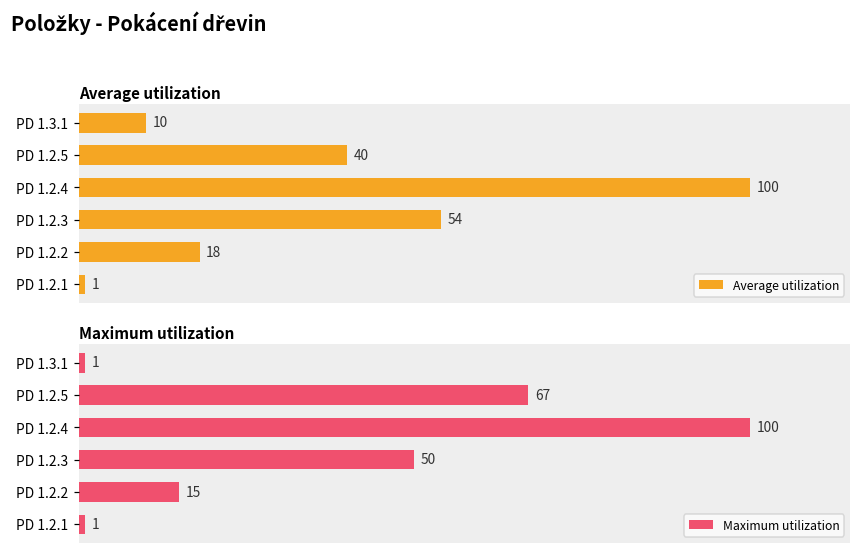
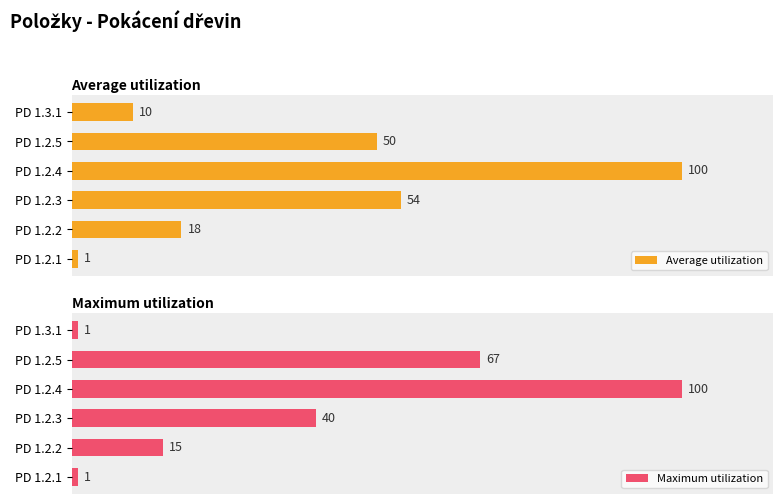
  {
    "Average utilization": {
      "PD 1.3.1": 10,
-     "PD 1.2.5": 40,
+     "PD 1.2.5": 50,
      "PD 1.2.4": 100,
      "PD 1.2.3": 54,
      "PD 1.2.2": 18,
      "PD 1.2.1": 1
    },
    "Maximum utilization": {
      "PD 1.3.1": 1,
      "PD 1.2.5": 67,
      "PD 1.2.4": 100,
-     "PD 1.2.3": 50,
+     "PD 1.2.3": 40,
      "PD 1.2.2": 15,
      "PD 1.2.1": 1
    }
  }
